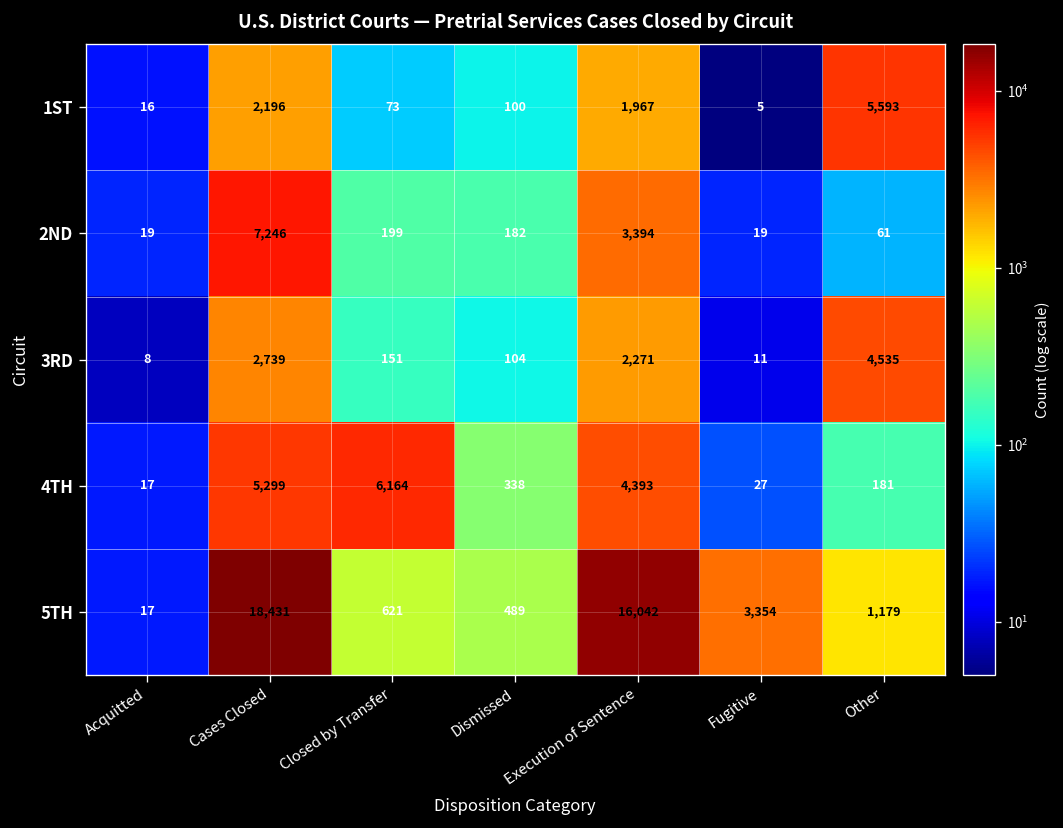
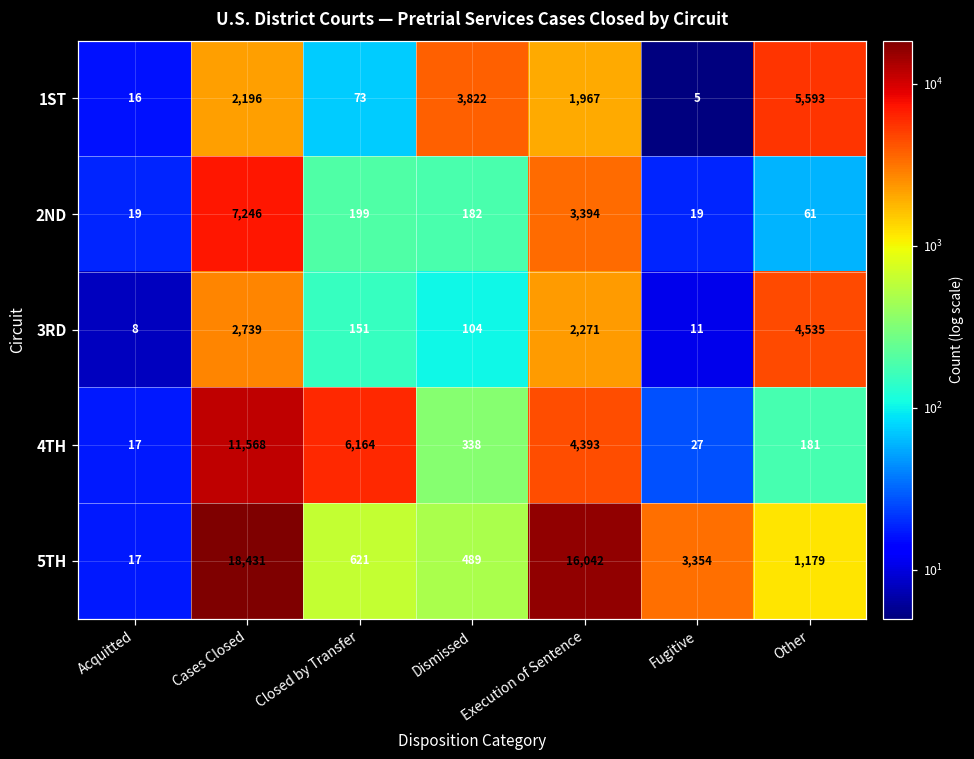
  {
    "1ST": {
      "Acquitted": "16",
      "Cases Closed": "2,196",
      "Closed by Transfer": "73",
-     "Dismissed": "100",
+     "Dismissed": "3,822",
      "Execution of Sentence": "1,967",
      "Fugitive": "5",
      "Other": "5,593"
    },
    "2ND": {
      "Acquitted": "19",
      "Cases Closed": "7,246",
      "Closed by Transfer": "199",
      "Dismissed": "182",
      "Execution of Sentence": "3,394",
      "Fugitive": "19",
      "Other": "61"
    },
    "3RD": {
      "Acquitted": "8",
      "Cases Closed": "2,739",
      "Closed by Transfer": "151",
      "Dismissed": "104",
      "Execution of Sentence": "2,271",
      "Fugitive": "11",
      "Other": "4,535"
    },
    "4TH": {
      "Acquitted": "17",
-     "Cases Closed": "5,299",
+     "Cases Closed": "11,568",
      "Closed by Transfer": "6,164",
      "Dismissed": "338",
      "Execution of Sentence": "4,393",
      "Fugitive": "27",
      "Other": "181"
    },
    "5TH": {
      "Acquitted": "17",
      "Cases Closed": "18,431",
      "Closed by Transfer": "621",
      "Dismissed": "489",
      "Execution of Sentence": "16,042",
      "Fugitive": "3,354",
      "Other": "1,179"
    }
  }
